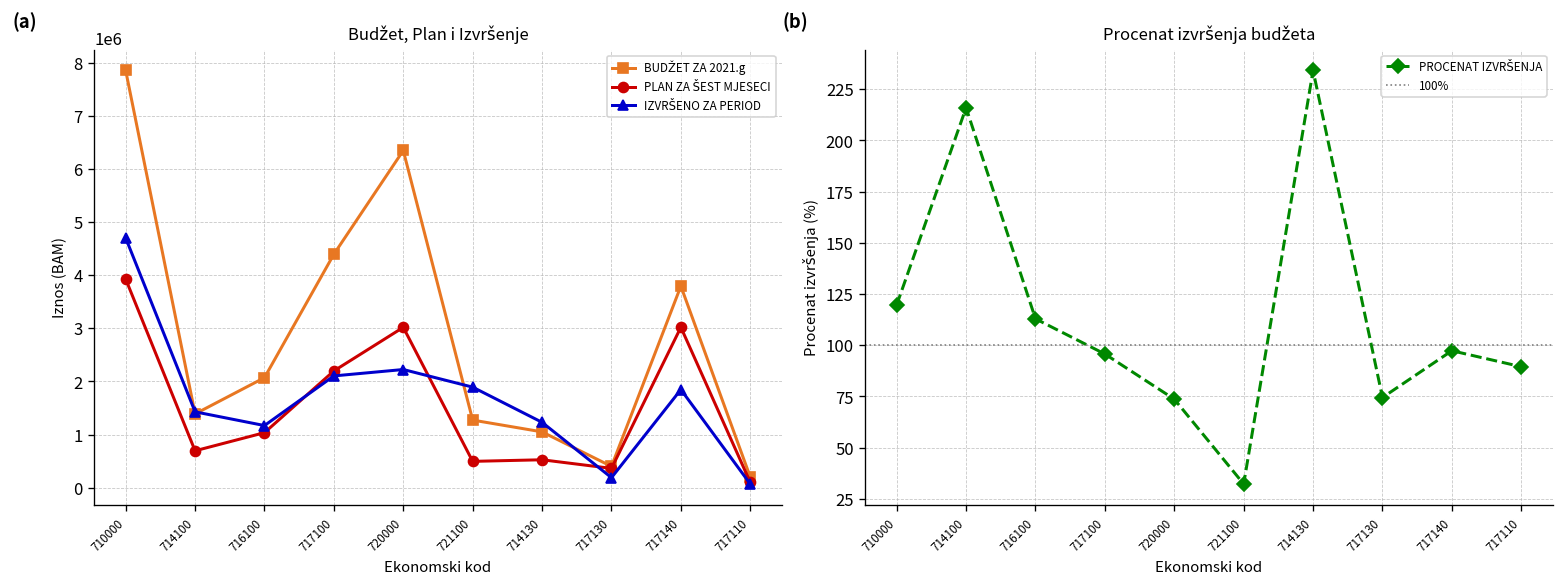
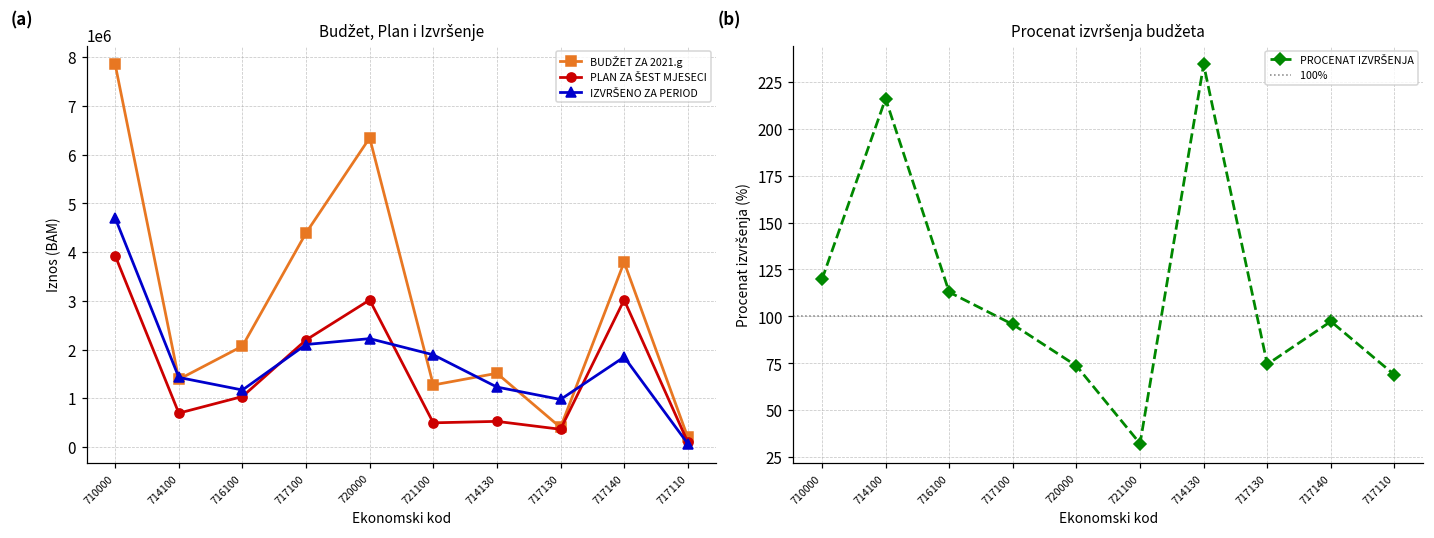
  {
    "Budžet, Plan i Izvršenje": {
      "BUDŽET ZA 2021.g": {
        "710000": 7900000,
        "716100": 2100000,
        "717100": 4400000,
        "720000": 6300000,
        "721100": 1300000,
-       "714130": 1100000,
+       "714130": 1500000,
        "717140": 3800000,
        "717110": 200000
      },
      "PLAN ZA ŠEST MJESECI": {
        "710000": 3900000,
        "714100": 700000,
        "716100": 1000000,
        "717100": 2200000,
        "720000": 3000000,
        "721100": 500000,
        "714130": 500000,
        "717140": 3000000
      },
      "IZVRŠENO ZA PERIOD": {
        "710000": 4700000,
        "716100": 1200000,
        "717100": 2100000,
        "720000": 2200000,
        "721100": 1900000,
        "714130": 1200000,
-       "717130": 200000,
+       "717130": 1000000,
        "717140": 1800000
      }
    },
    "Procenat izvršenja budžeta": {
      "710000": 120,
      "714100": 216,
      "716100": 113,
      "717100": 96,
      "720000": 74,
      "721100": 32,
      "714130": 234,
      "717130": 75,
      "717140": 97,
-     "717110": 90
+     "717110": 69
    }
  }
